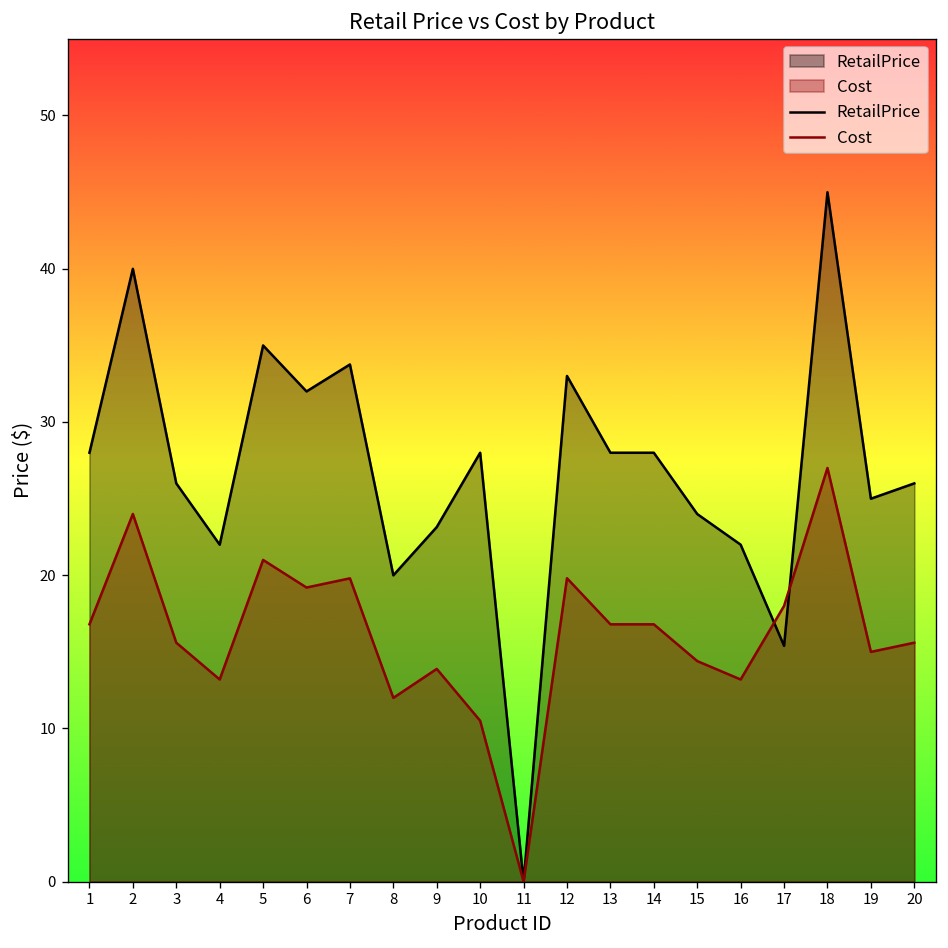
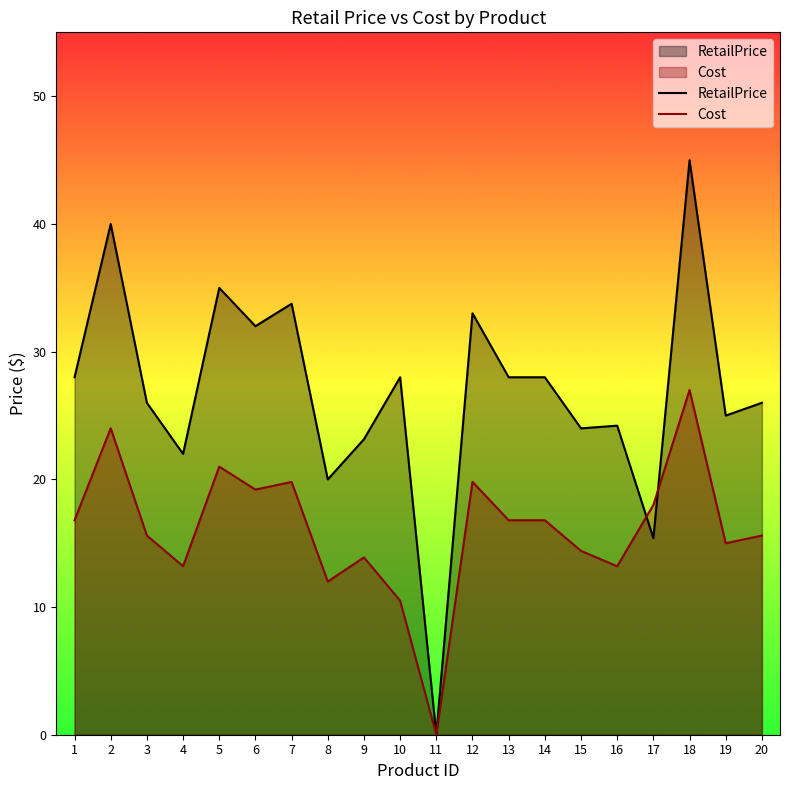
  {
    "RetailPrice": {
      "1": 28.0,
      "2": 40.0,
      "3": 26.0,
      "4": 22.0,
      "5": 35.0,
      "6": 32.0,
      "7": 33.8,
      "8": 20.0,
      "9": 23.1,
      "10": 28.0,
      "12": 33.0,
      "13": 28.0,
      "14": 28.0,
      "15": 24.0,
-     "16": 22.0,
+     "16": 24.2,
      "17": 15.4,
      "18": 45.0,
      "19": 25.0,
      "20": 26.0
    },
    "Cost": {
      "1": 16.8,
      "2": 24.0,
      "3": 15.6,
      "4": 13.2,
      "5": 21.0,
      "6": 19.2,
      "7": 19.8,
      "8": 12.0,
      "9": 13.9,
      "10": 10.5,
      "12": 19.8,
      "13": 16.8,
      "14": 16.8,
      "15": 14.4,
      "16": 13.2,
      "17": 18.0,
      "18": 27.0,
      "19": 15.0,
      "20": 15.6
    }
  }
